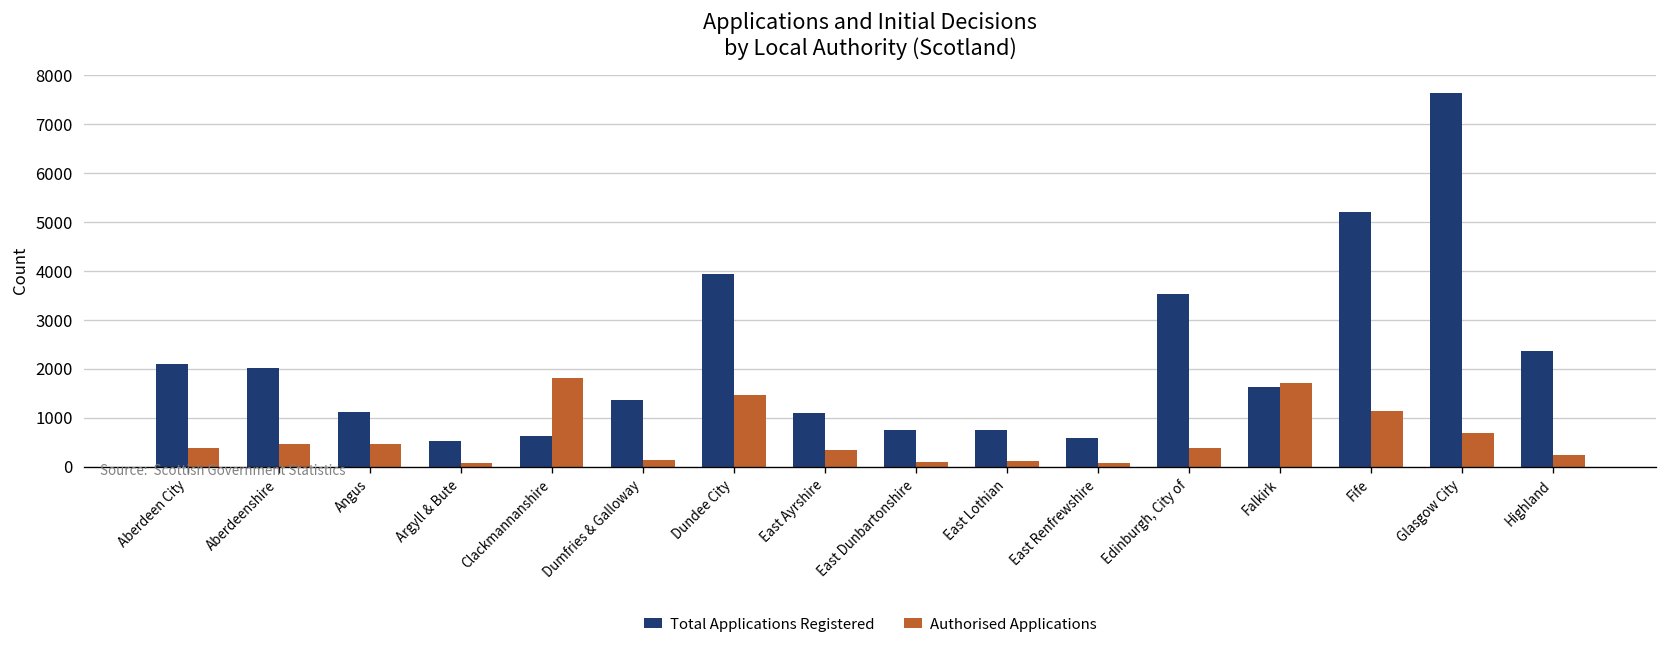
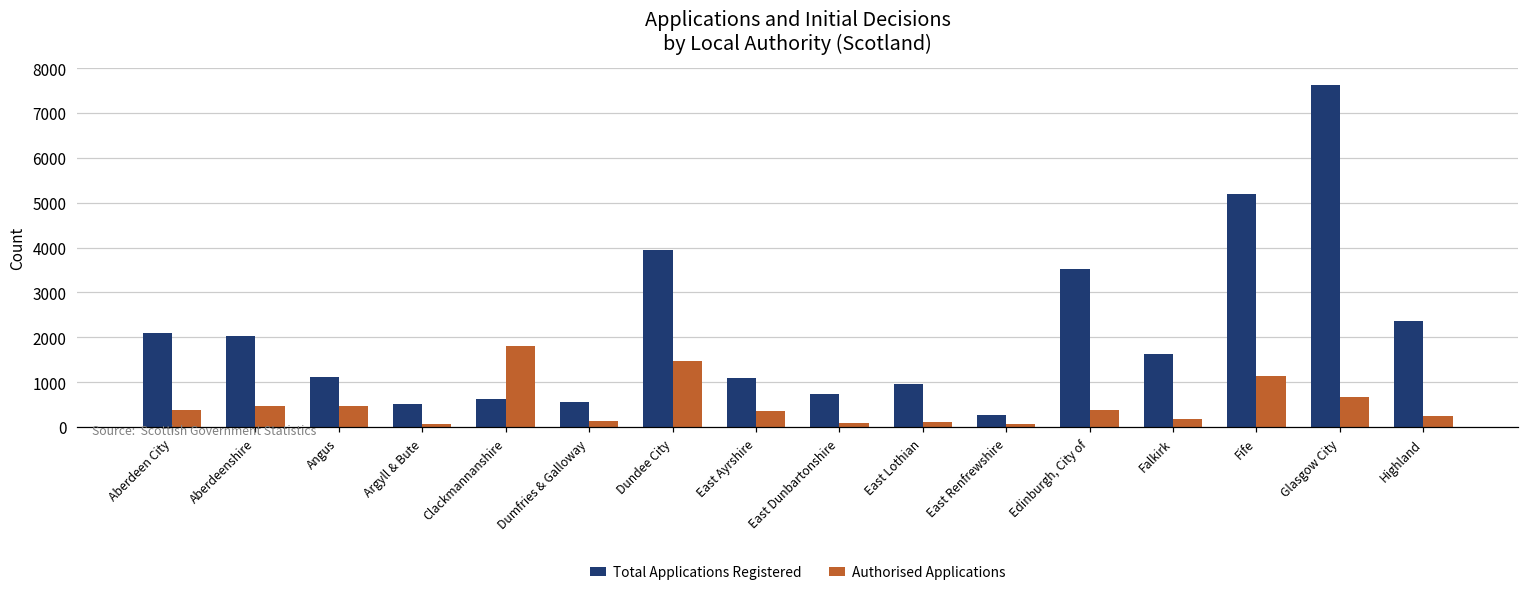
  {
    "Total Applications Registered": {
      "Aberdeen City": 2100,
      "Aberdeenshire": 2000,
      "Angus": 1100,
      "Argyll & Bute": 500,
      "Clackmannanshire": 600,
-     "Dumfries & Galloway": 1400,
+     "Dumfries & Galloway": 500,
      "Dundee City": 3900,
      "East Ayrshire": 1100,
      "East Dunbartonshire": 700,
-     "East Lothian": 700,
-     "East Renfrewshire": 600,
+     "East Lothian": 1000,
+     "East Renfrewshire": 300,
      "Edinburgh, City of": 3500,
      "Falkirk": 1600,
      "Fife": 5200,
      "Glasgow City": 7600,
      "Highland": 2400
    },
    "Authorised Applications": {
      "Aberdeen City": 400,
      "Aberdeenshire": 500,
      "Angus": 500,
      "Argyll & Bute": 100,
      "Clackmannanshire": 1800,
      "Dumfries & Galloway": 100,
      "Dundee City": 1500,
      "East Ayrshire": 400,
      "East Dunbartonshire": 100,
      "East Lothian": 100,
      "East Renfrewshire": 100,
      "Edinburgh, City of": 400,
-     "Falkirk": 1700,
+     "Falkirk": 200,
      "Fife": 1100,
      "Glasgow City": 700,
      "Highland": 200
    }
  }
